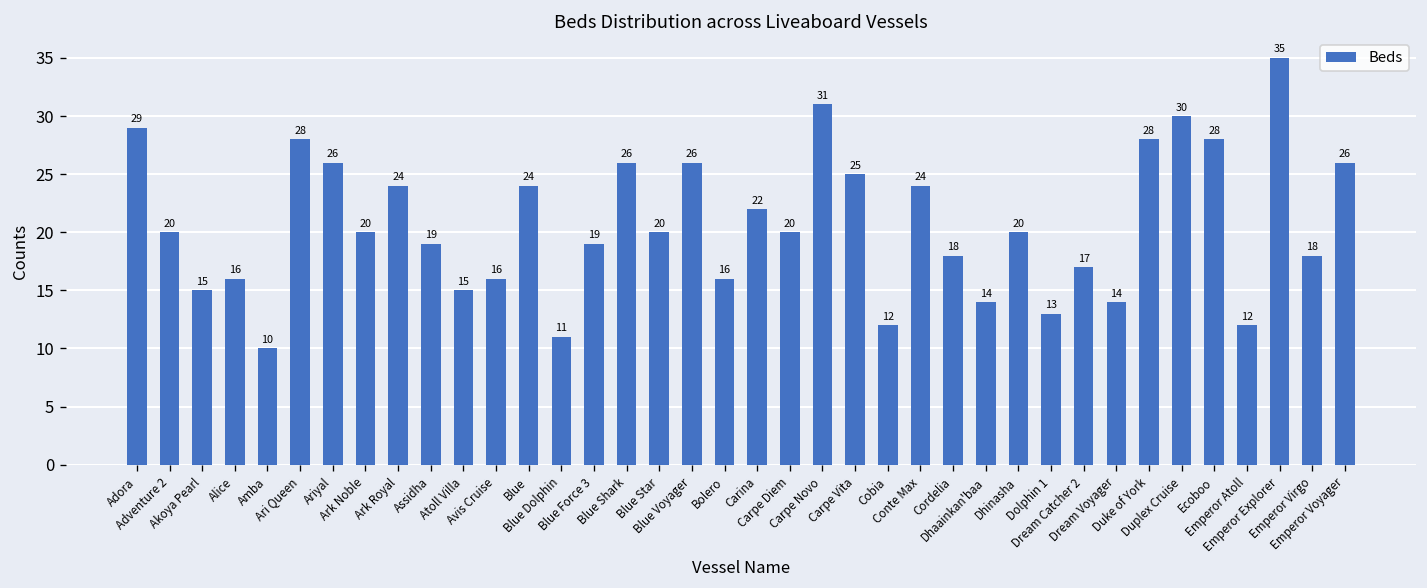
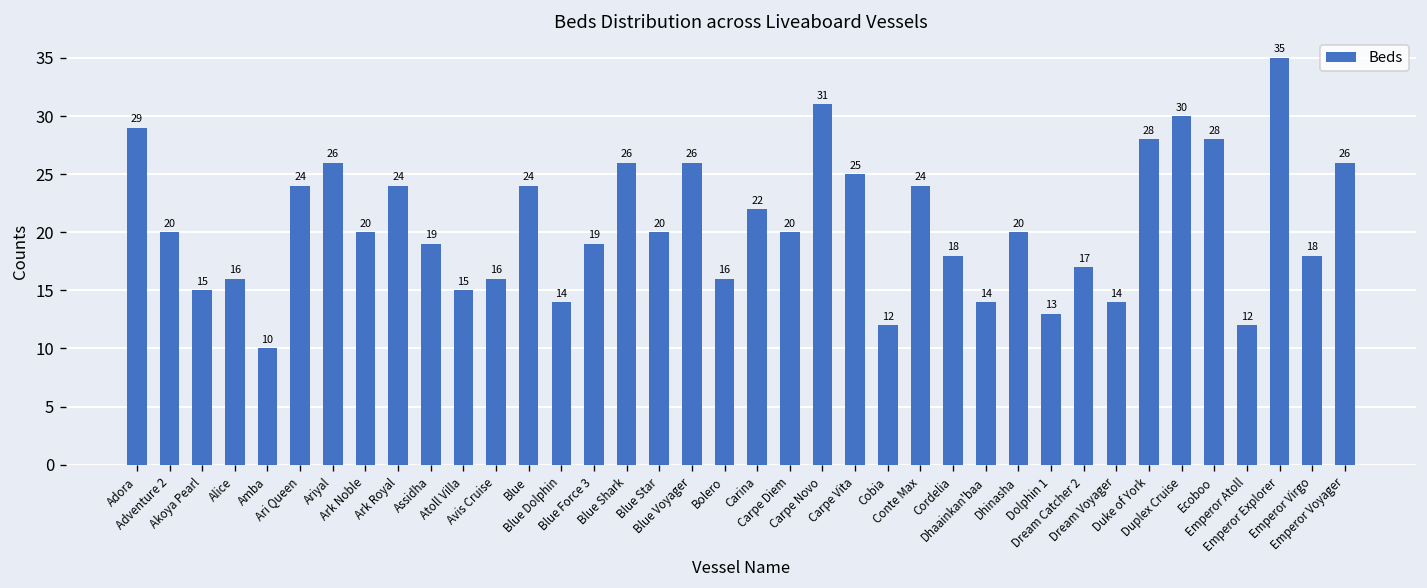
  {
    "Adora": 29,
    "Adventure 2": 20,
    "Akoya Pearl": 15,
    "Alice": 16,
    "Amba": 10,
-   "Ari Queen": 28,
+   "Ari Queen": 24,
    "Ariyal": 26,
    "Ark Noble": 20,
    "Ark Royal": 24,
    "Assidha": 19,
    "Atoll Villa": 15,
    "Avis Cruise": 16,
    "Blue": 24,
-   "Blue Dolphin": 11,
+   "Blue Dolphin": 14,
    "Blue Force 3": 19,
    "Blue Shark": 26,
    "Blue Star": 20,
    "Blue Voyager": 26,
    "Bolero": 16,
    "Carina": 22,
    "Carpe Diem": 20,
    "Carpe Novo": 31,
    "Carpe Vita": 25,
    "Cobia": 12,
    "Conte Max": 24,
    "Cordelia": 18,
    "Dhaainkan'baa": 14,
    "Dhinasha": 20,
    "Dolphin 1": 13,
    "Dream Catcher 2": 17,
    "Dream Voyager": 14,
    "Duke of York": 28,
    "Duplex Cruise": 30,
    "Ecoboo": 28,
    "Emperor Atoll": 12,
    "Emperor Explorer": 35,
    "Emperor Virgo": 18,
    "Emperor Voyager": 26
  }
